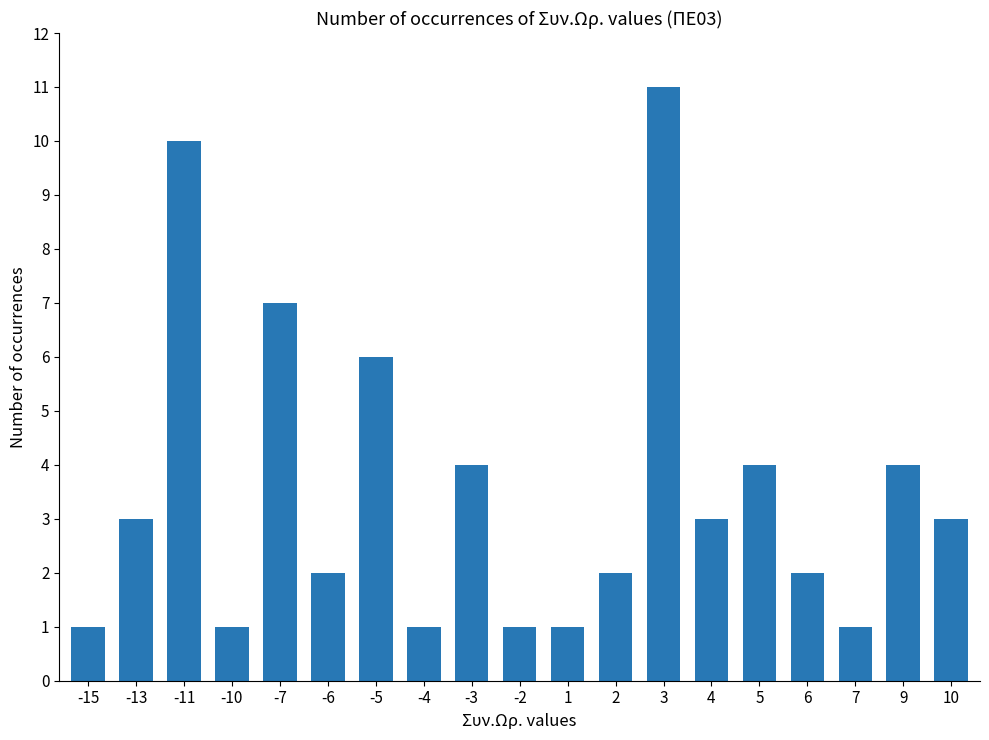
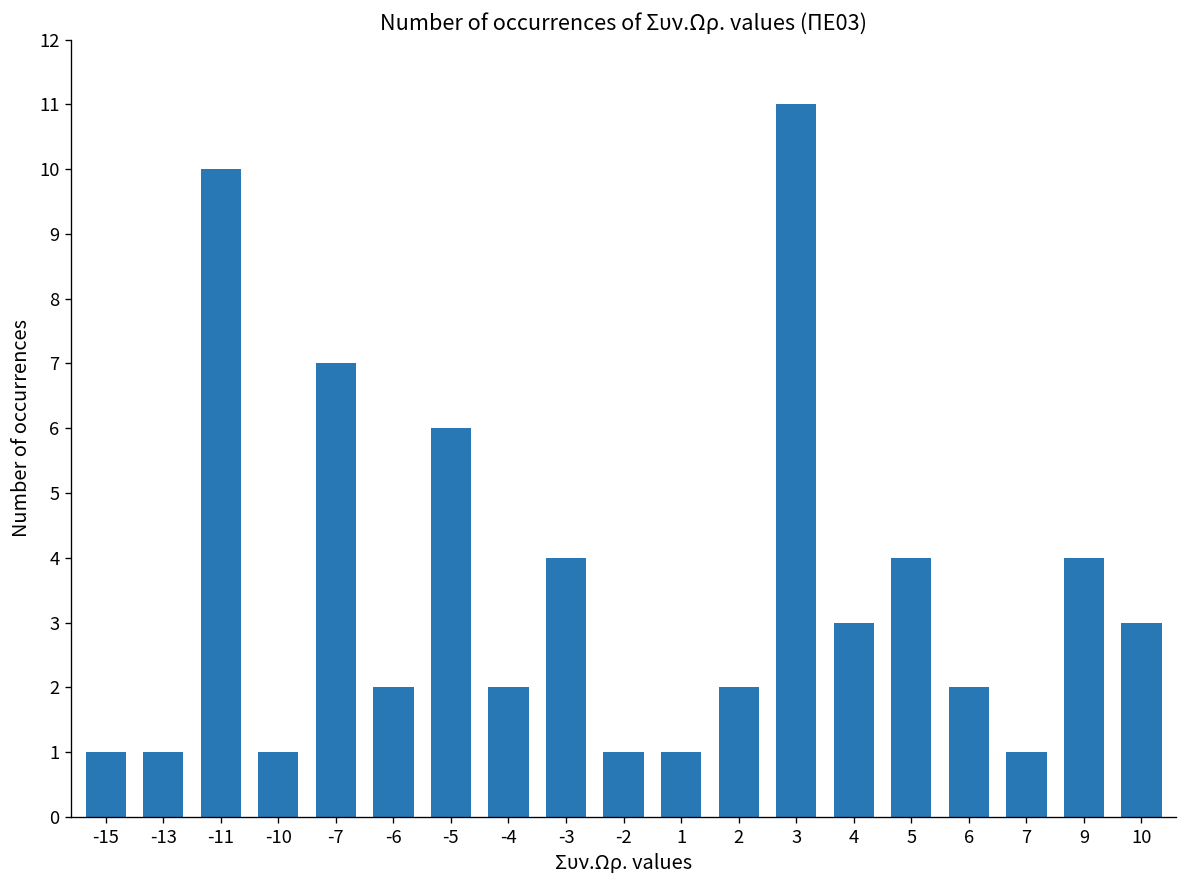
  {
    "-15": 1,
-   "-13": 3,
+   "-13": 1,
    "-11": 10,
    "-10": 1,
    "-7": 7,
    "-6": 2,
    "-5": 6,
-   "-4": 1,
+   "-4": 2,
    "-3": 4,
    "-2": 1,
    "1": 1,
    "2": 2,
    "3": 11,
    "4": 3,
    "5": 4,
    "6": 2,
    "7": 1,
    "9": 4,
    "10": 3
  }
